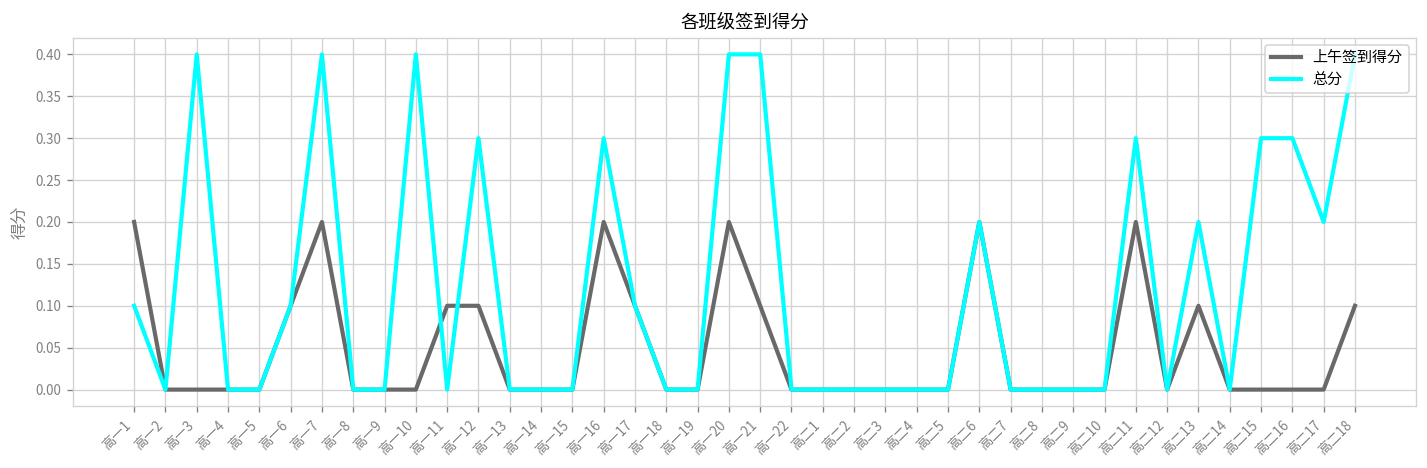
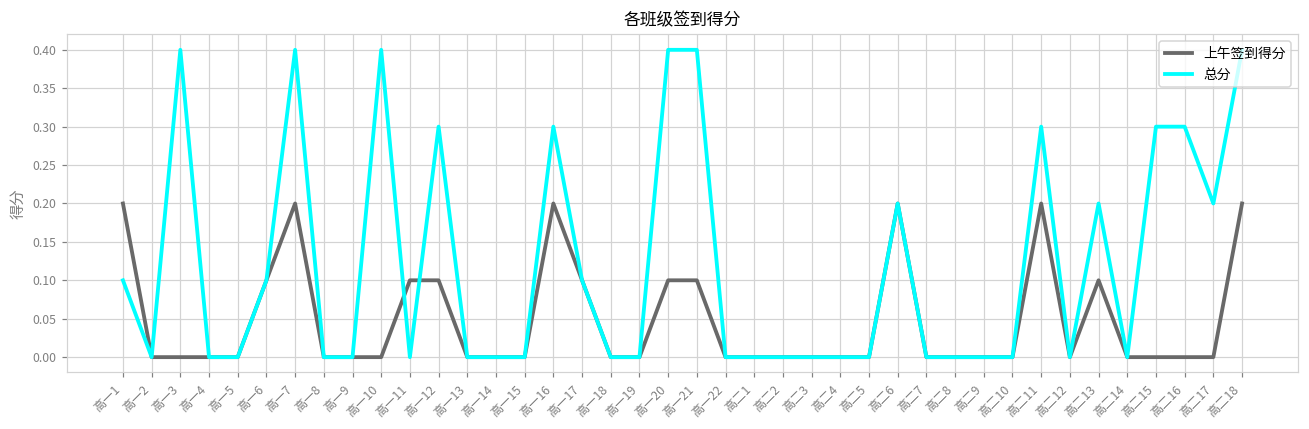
  {
    "上午签到得分": {
      "高一1": 0.2,
      "高一3": 0.0,
      "高一7": 0.2,
      "高一10": 0.0,
      "高一11": 0.1,
      "高一12": 0.1,
      "高一16": 0.2,
-     "高一20": 0.2,
+     "高一20": 0.1,
      "高一21": 0.1,
      "高二11": 0.2,
      "高二13": 0.1,
      "高二15": 0.0,
      "高二16": 0.0,
      "高二17": 0.0,
-     "高二18": 0.1
+     "高二18": 0.2
    },
    "总分": {
      "高一1": 0.1,
      "高一3": 0.4,
      "高一7": 0.4,
      "高一10": 0.4,
      "高一11": 0.0,
      "高一12": 0.3,
      "高一16": 0.3,
      "高一20": 0.4,
      "高一21": 0.4,
      "高二11": 0.3,
      "高二13": 0.2,
      "高二15": 0.3,
      "高二16": 0.3,
      "高二17": 0.2
    }
  }
